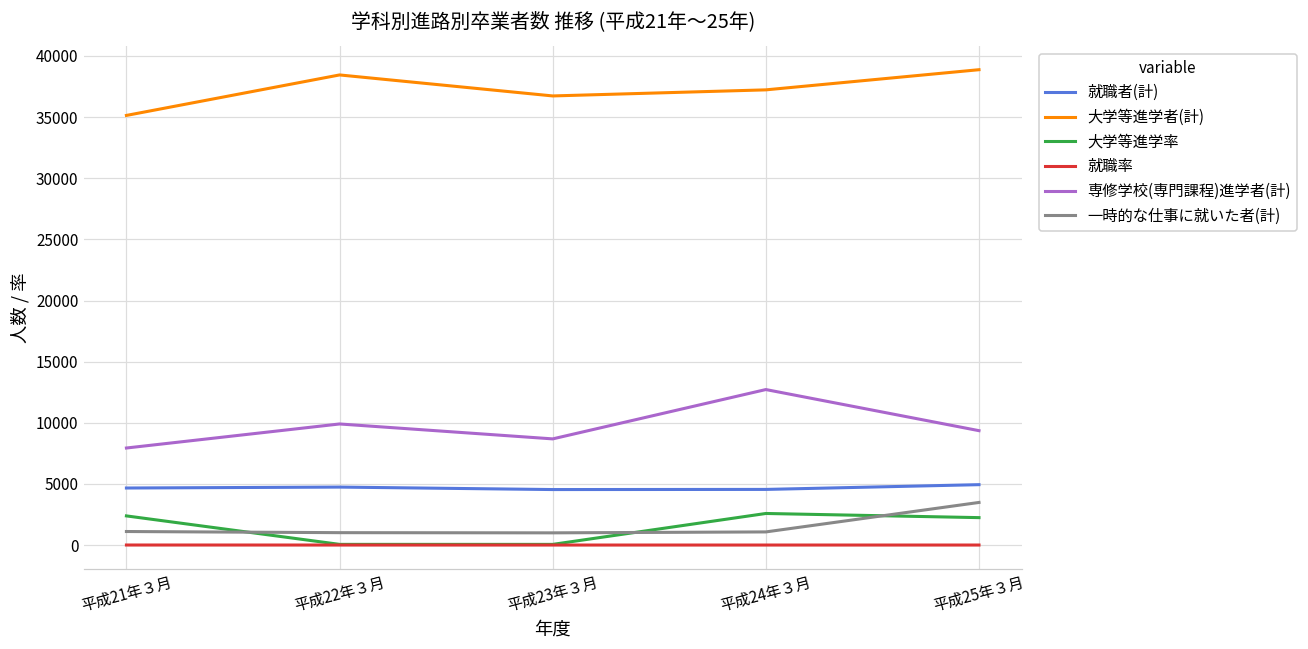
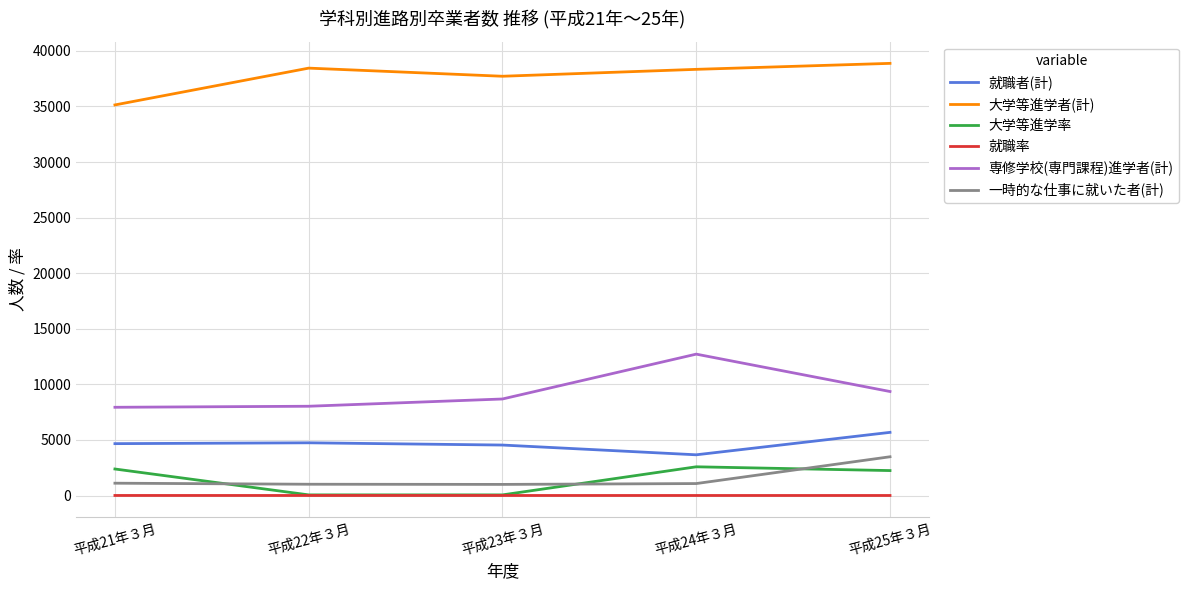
  {
    "就職者(計)": {
      "平成21年３月": 4700,
      "平成22年３月": 4700,
      "平成23年３月": 4500,
-     "平成24年３月": 4600,
-     "平成25年３月": 4900
+     "平成24年３月": 3700,
+     "平成25年３月": 5700
    },
    "大学等進学者(計)": {
      "平成21年３月": 35100,
      "平成22年３月": 38400,
-     "平成23年３月": 36700,
-     "平成24年３月": 37200,
+     "平成23年３月": 37700,
+     "平成24年３月": 38300,
      "平成25年３月": 38900
    },
    "大学等進学率": {
      "平成21年３月": 2400,
      "平成24年３月": 2600,
      "平成25年３月": 2200
    },
    "就職率": {
      "平成21年３月": 0,
      "平成24年３月": 0,
      "平成25年３月": 0
    },
    "専修学校(専門課程)進学者(計)": {
      "平成21年３月": 7900,
-     "平成22年３月": 9900,
+     "平成22年３月": 8000,
      "平成23年３月": 8700,
      "平成24年３月": 12700,
      "平成25年３月": 9400
    },
    "一時的な仕事に就いた者(計)": {
      "平成21年３月": 1100,
      "平成22年３月": 1000,
      "平成23年３月": 1000,
      "平成24年３月": 1100,
      "平成25年３月": 3500
    }
  }
